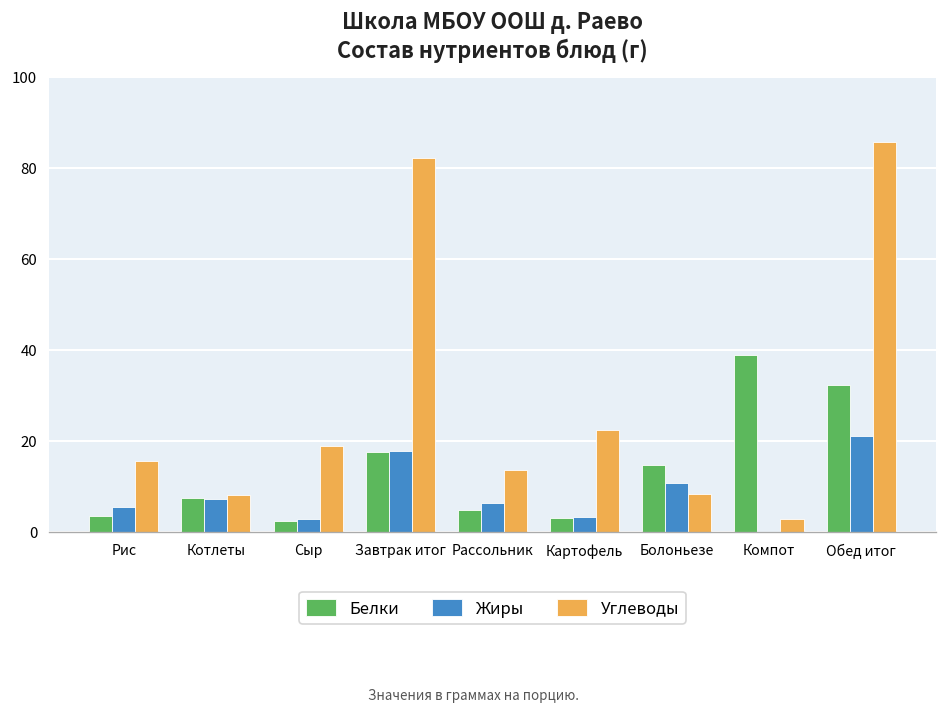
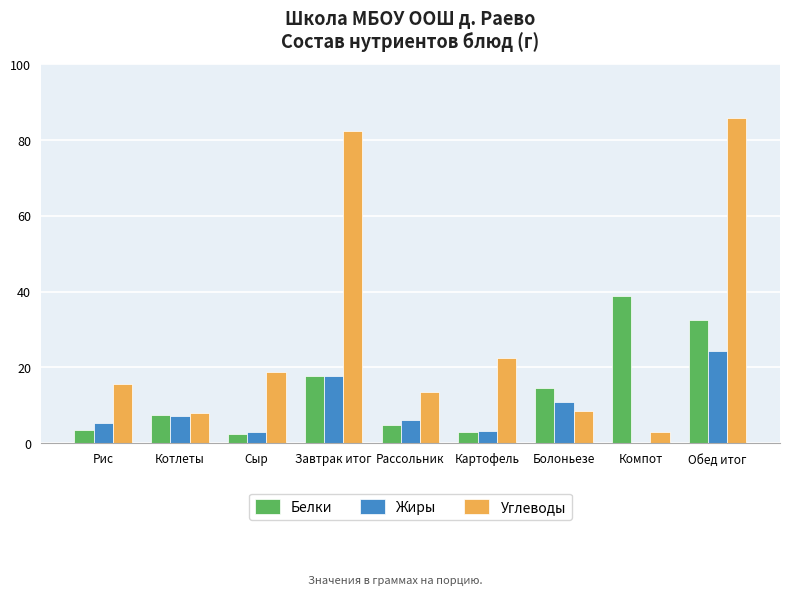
  {
    "Белки": {
      "Рис": 4,
      "Котлеты": 8,
      "Сыр": 2,
      "Завтрак итог": 18,
      "Рассольник": 5,
      "Картофель": 3,
      "Болоньезе": 15,
      "Компот": 39,
      "Обед итог": 32
    },
    "Жиры": {
      "Рис": 5,
      "Котлеты": 7,
      "Сыр": 3,
      "Завтрак итог": 18,
      "Рассольник": 6,
      "Картофель": 3,
      "Болоньезе": 11,
-     "Обед итог": 21
+     "Обед итог": 24
    },
    "Углеводы": {
      "Рис": 16,
      "Котлеты": 8,
      "Сыр": 19,
      "Завтрак итог": 82,
      "Рассольник": 14,
      "Картофель": 23,
      "Болоньезе": 8,
      "Компот": 3,
      "Обед итог": 86
    }
  }
